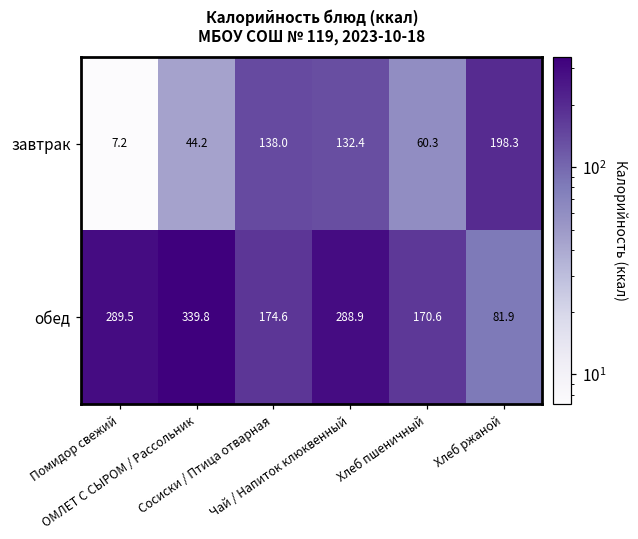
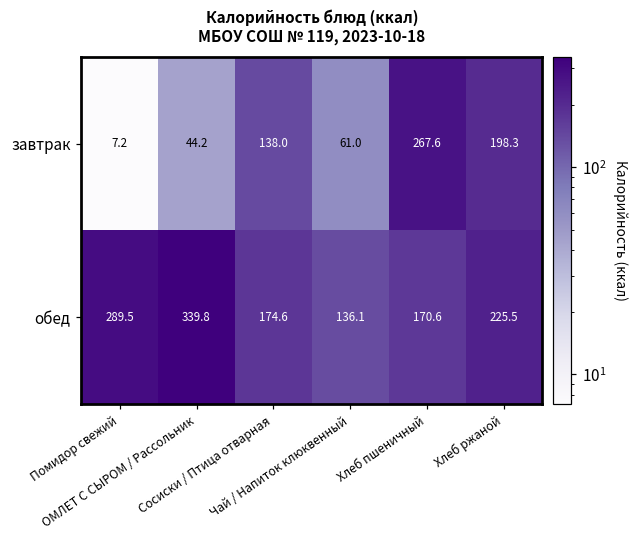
  {
    "завтрак": {
      "Помидор свежий": 7.2,
      "ОМЛЕТ С СЫРОМ / Рассольник": 44.2,
      "Сосиски / Птица отварная": 138.0,
-     "Чай / Напиток клюквенный": 132.4,
-     "Хлеб пшеничный": 60.3,
+     "Чай / Напиток клюквенный": 61.0,
+     "Хлеб пшеничный": 267.6,
      "Хлеб ржаной": 198.3
    },
    "обед": {
      "Помидор свежий": 289.5,
      "ОМЛЕТ С СЫРОМ / Рассольник": 339.8,
      "Сосиски / Птица отварная": 174.6,
-     "Чай / Напиток клюквенный": 288.9,
+     "Чай / Напиток клюквенный": 136.1,
      "Хлеб пшеничный": 170.6,
-     "Хлеб ржаной": 81.9
+     "Хлеб ржаной": 225.5
    }
  }
